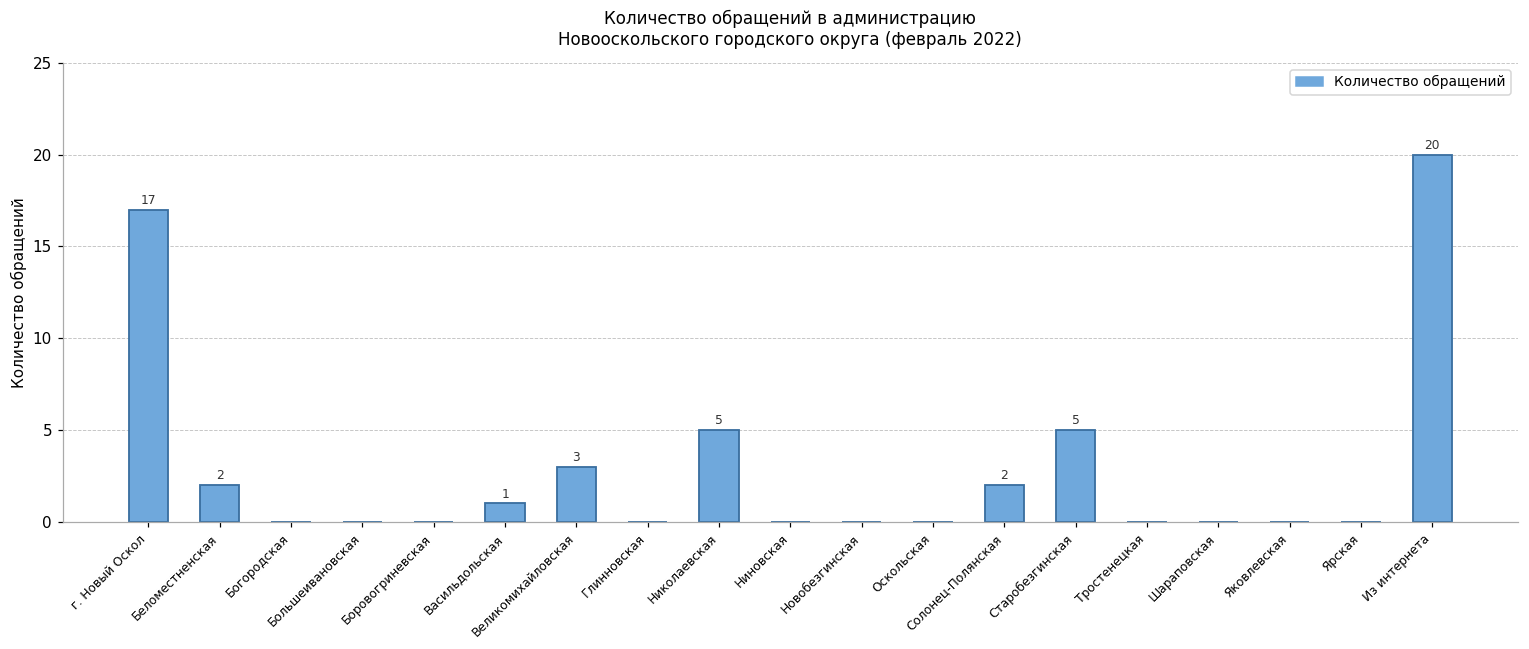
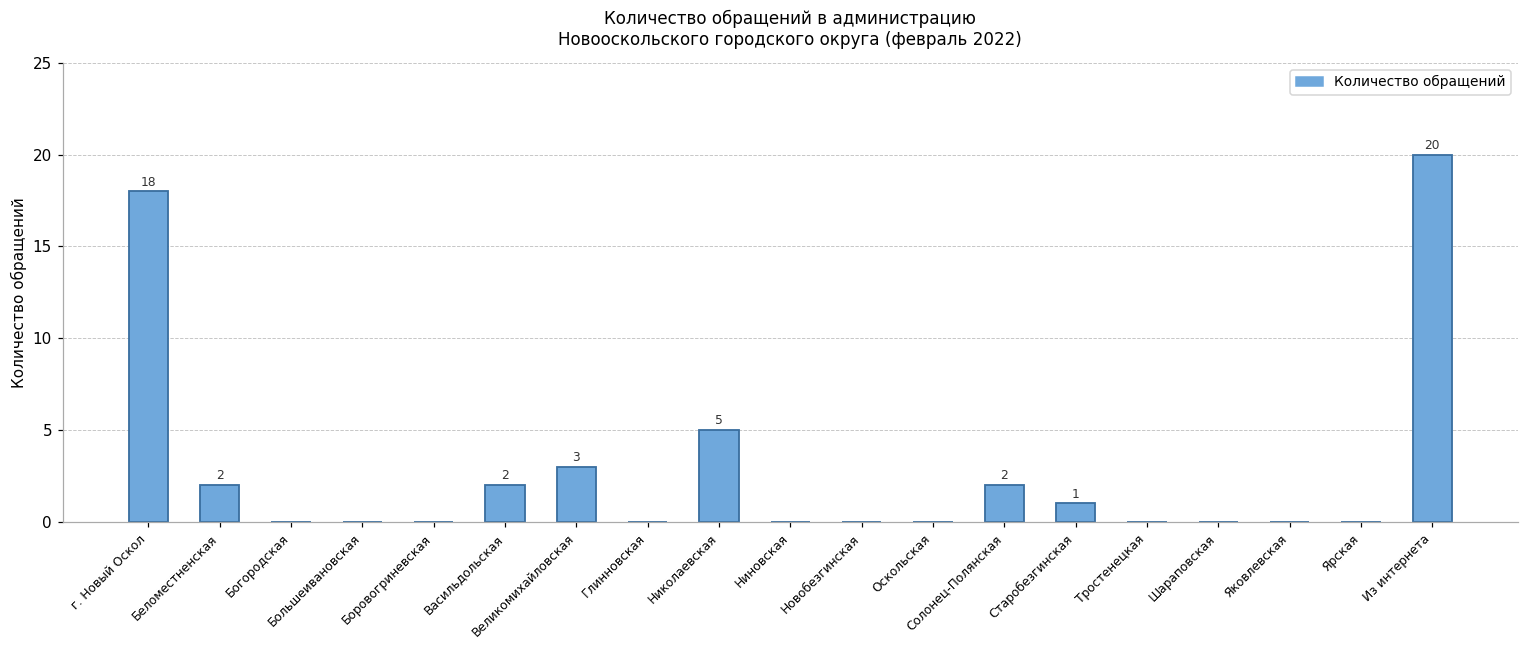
  {
-   "г. Новый Оскол": 17,
+   "г. Новый Оскол": 18,
    "Беломестненская": 2,
-   "Васильдольская": 1,
+   "Васильдольская": 2,
    "Великомихайловская": 3,
    "Николаевская": 5,
    "Солонец-Полянская": 2,
-   "Старобезгинская": 5,
+   "Старобезгинская": 1,
    "Из интернета": 20
  }
